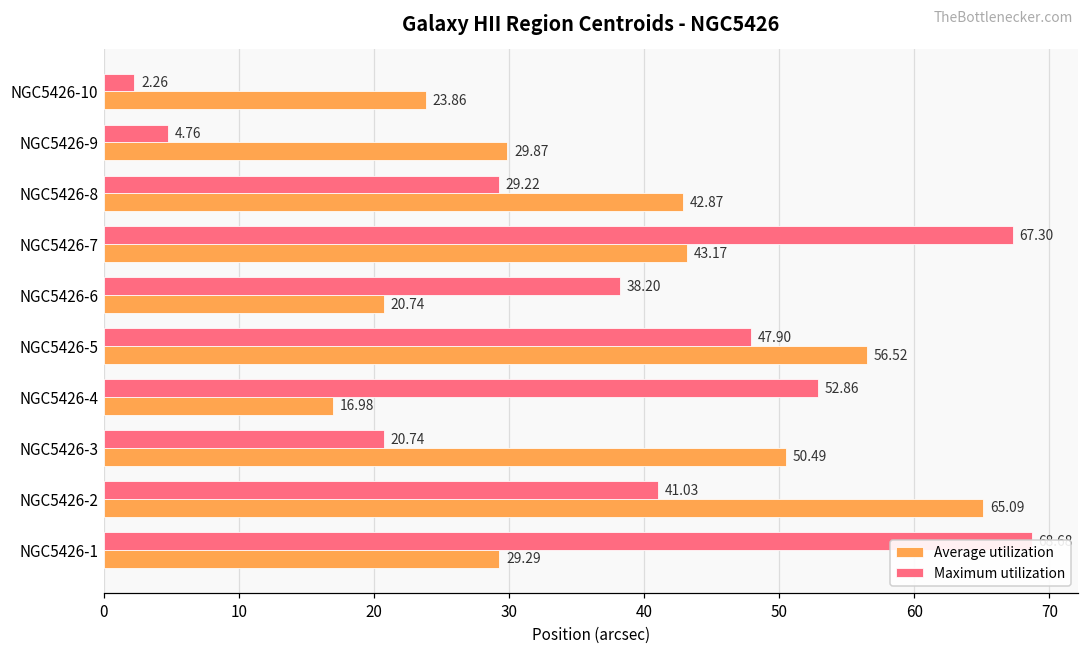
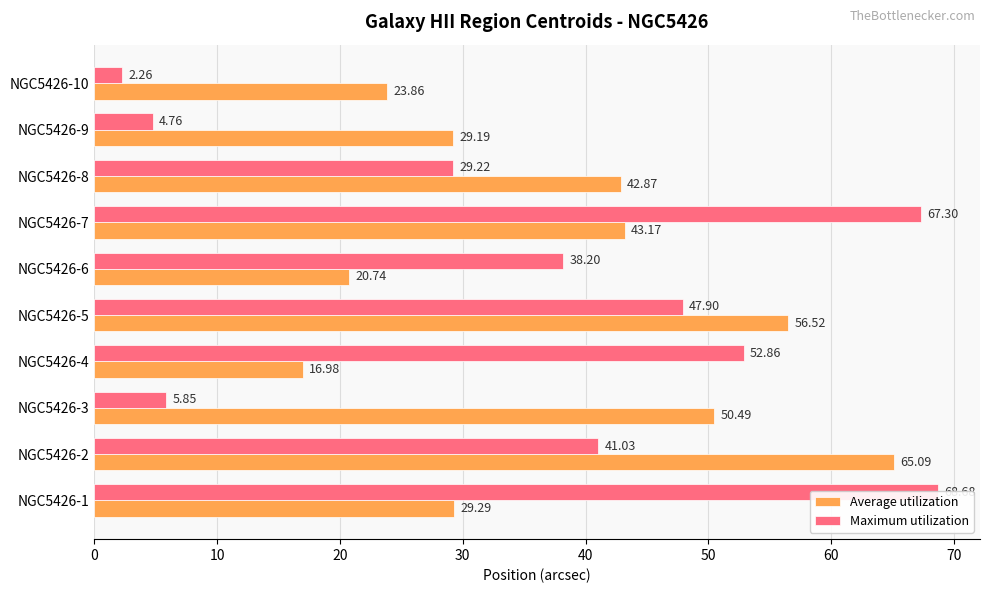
  {
    "Average utilization": {
      "NGC5426-10": 23.86,
-     "NGC5426-9": 29.87,
+     "NGC5426-9": 29.19,
      "NGC5426-8": 42.87,
      "NGC5426-7": 43.17,
      "NGC5426-6": 20.74,
      "NGC5426-5": 56.52,
      "NGC5426-4": 16.98,
      "NGC5426-3": 50.49,
      "NGC5426-2": 65.09,
      "NGC5426-1": 29.29
    },
    "Maximum utilization": {
      "NGC5426-10": 2.26,
      "NGC5426-9": 4.76,
      "NGC5426-8": 29.22,
      "NGC5426-7": 67.30,
      "NGC5426-6": 38.20,
      "NGC5426-5": 47.90,
      "NGC5426-4": 52.86,
-     "NGC5426-3": 20.74,
+     "NGC5426-3": 5.85,
      "NGC5426-2": 41.03
    }
  }
